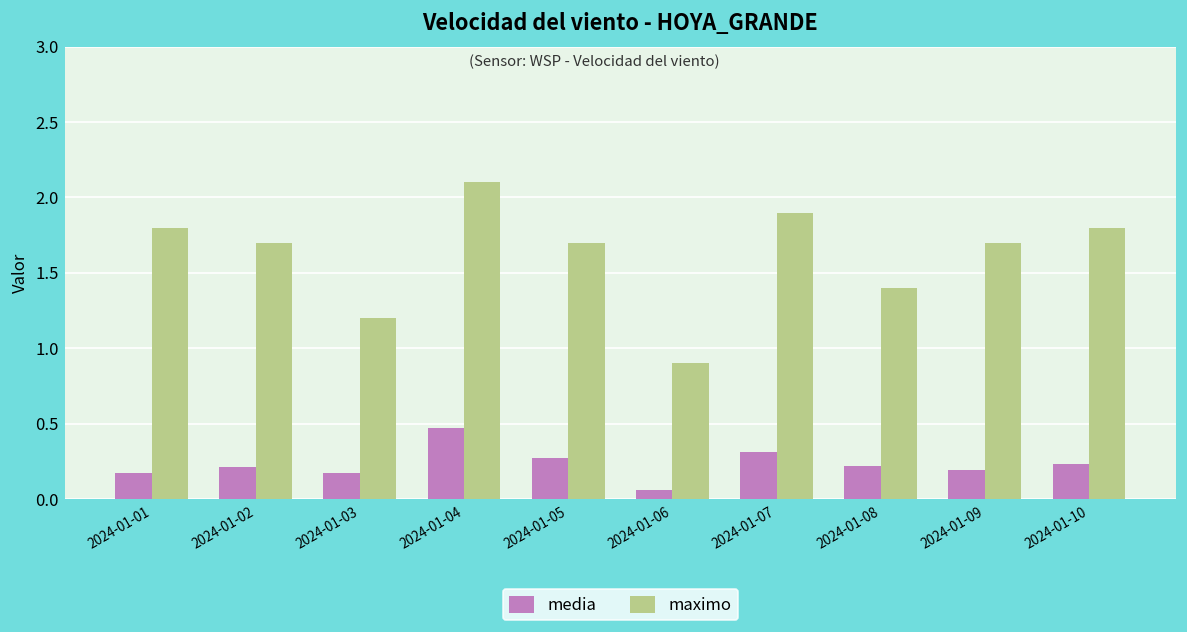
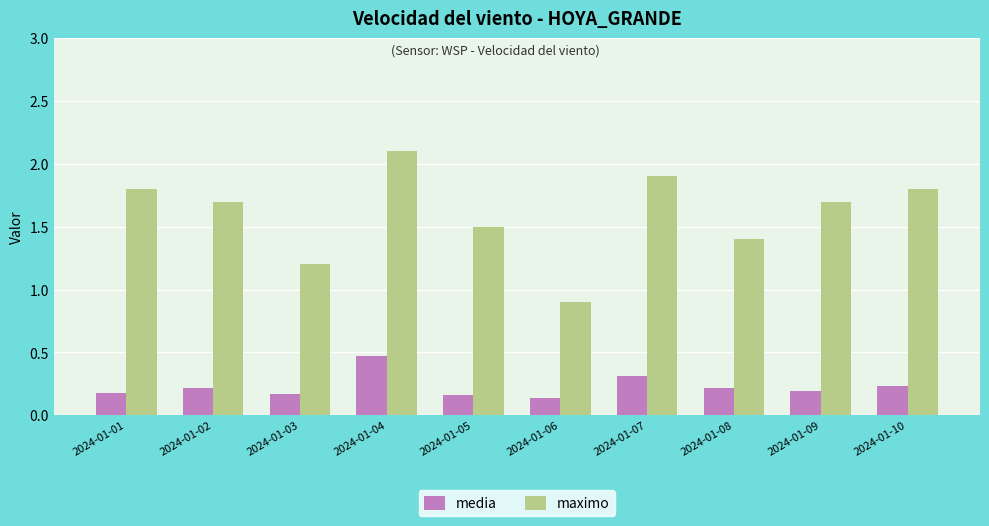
  {
    "media": {
      "2024-01-01": 0.17,
      "2024-01-02": 0.22,
      "2024-01-03": 0.17,
      "2024-01-04": 0.47,
-     "2024-01-05": 0.27,
-     "2024-01-06": 0.06,
+     "2024-01-05": 0.16,
+     "2024-01-06": 0.13,
      "2024-01-07": 0.31,
      "2024-01-08": 0.22,
      "2024-01-09": 0.20,
      "2024-01-10": 0.23
    },
    "maximo": {
      "2024-01-01": 1.8,
      "2024-01-02": 1.7,
      "2024-01-03": 1.2,
      "2024-01-04": 2.1,
-     "2024-01-05": 1.7,
+     "2024-01-05": 1.5,
      "2024-01-06": 0.9,
      "2024-01-07": 1.9,
      "2024-01-08": 1.4,
      "2024-01-09": 1.7,
      "2024-01-10": 1.8
    }
  }
